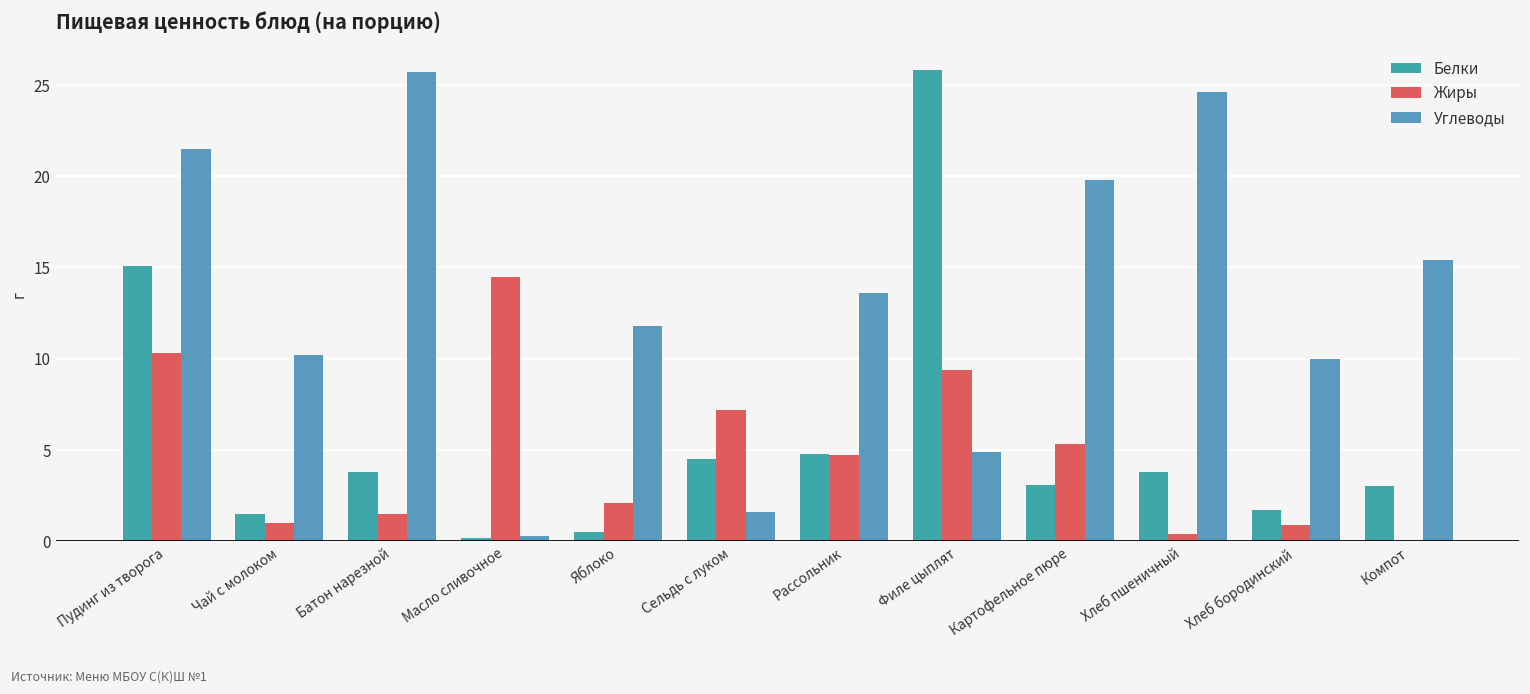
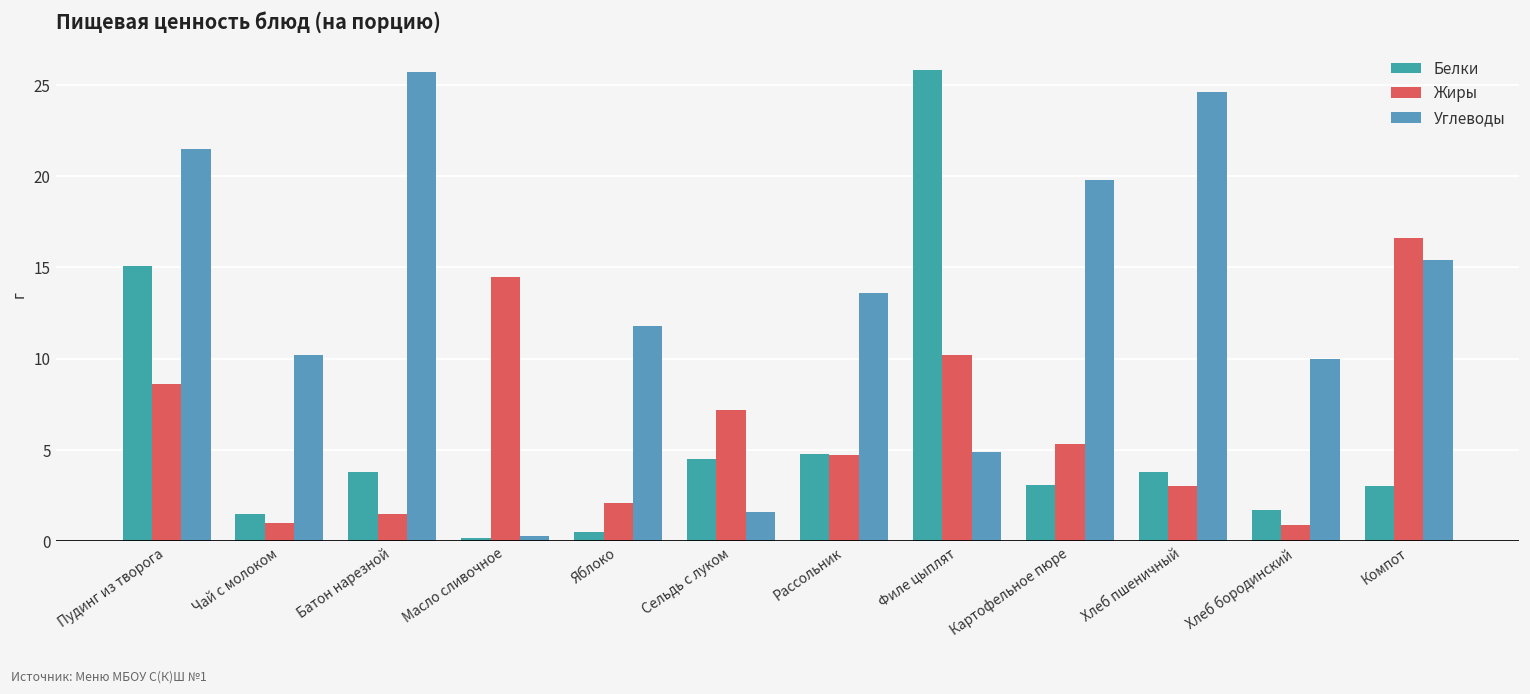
  {
    "Жиры": {
-     "Пудинг из творога": 10.3,
+     "Пудинг из творога": 8.6,
      "Чай с молоком": 1.0,
      "Батон нарезной": 1.5,
      "Масло сливочное": 14.5,
      "Яблоко": 2.1,
      "Сельдь с луком": 7.2,
      "Рассольник": 4.7,
-     "Филе цыплят": 9.4,
+     "Филе цыплят": 10.2,
      "Картофельное пюре": 5.3,
-     "Хлеб пшеничный": 0.4,
+     "Хлеб пшеничный": 3.0,
      "Хлеб бородинский": 0.9,
-     "Компот": 0.0
+     "Компот": 16.6
    }
  }
